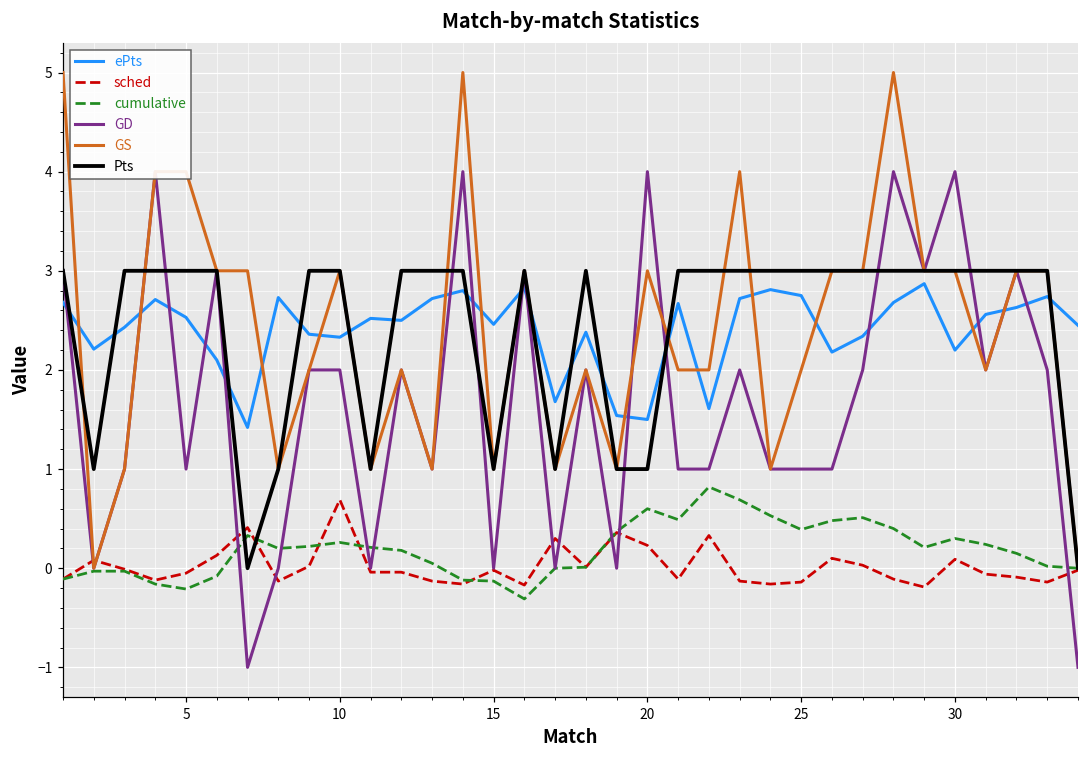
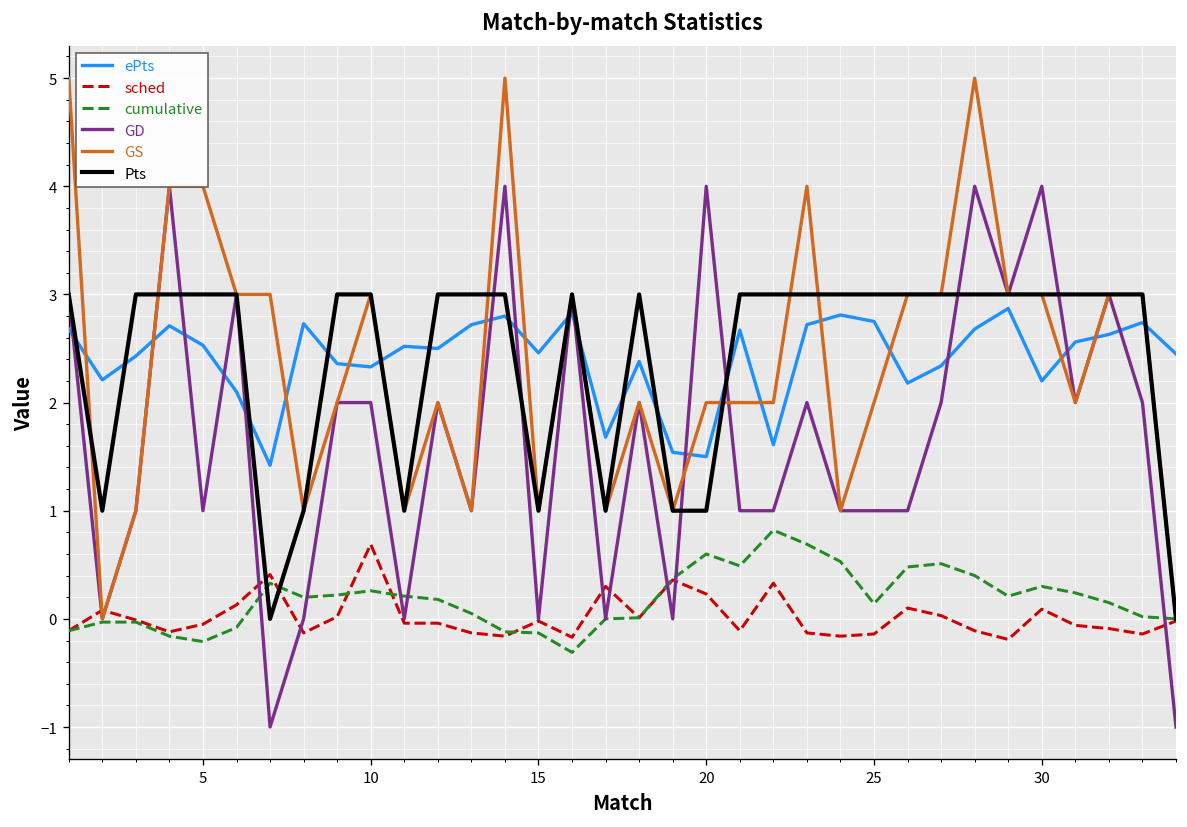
  {
    "ePts": {
      "5": 2.5,
      "10": 2.3,
      "15": 2.5,
      "20": 1.5,
      "25": 2.8,
      "30": 2.2
    },
    "sched": {
      "5": -0.1,
      "10": 0.7,
      "20": 0.2,
      "25": -0.1,
      "30": 0.1
    },
    "cumulative": {
      "5": -0.2,
      "10": 0.3,
      "15": -0.1,
      "20": 0.6,
-     "25": 0.4,
+     "25": 0.1,
      "30": 0.3
    },
    "GD": {
      "5": 1.0,
      "10": 2.0,
      "20": 4.0,
      "25": 1.0,
      "30": 4.0
    },
    "GS": {
-     "20": 3,
+     "20": 2,
      "25": 2
    },
    "Pts": {
      "5": 3.0,
      "20": 1.0,
      "25": 3.0
    }
  }
